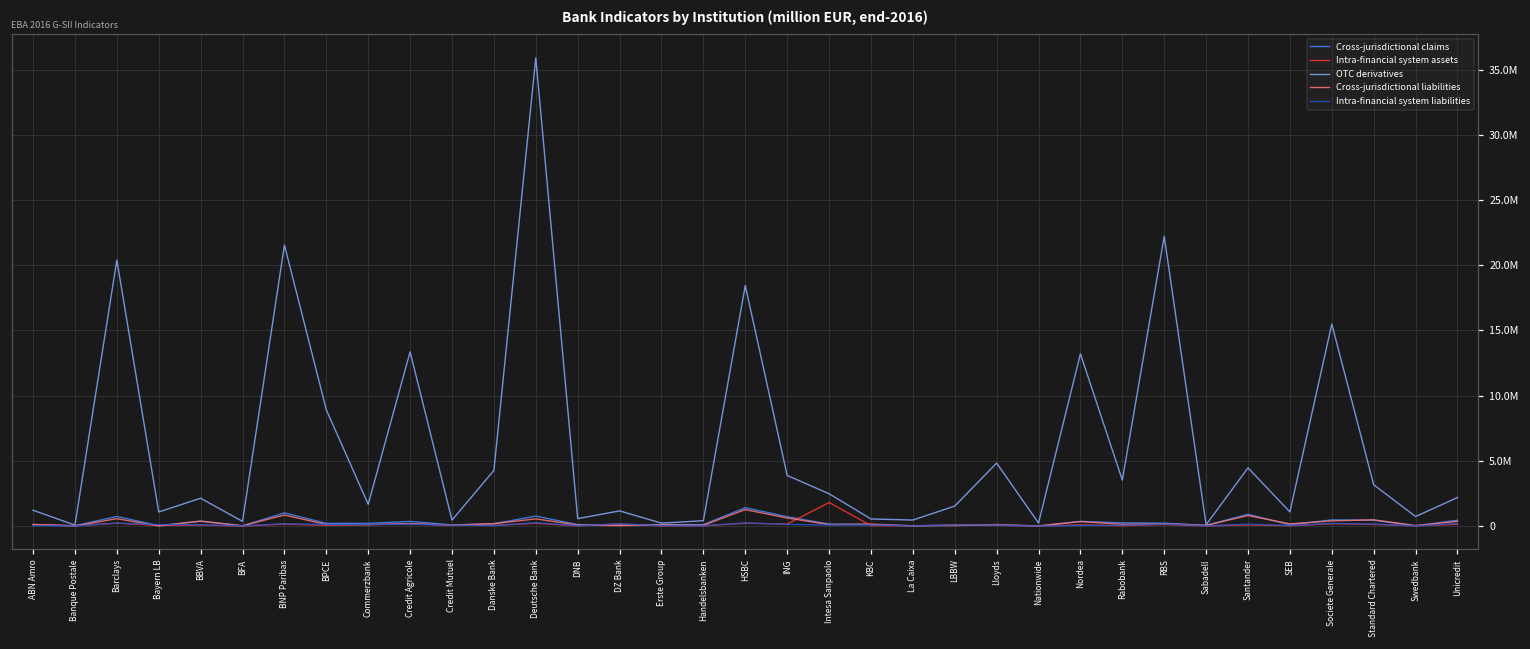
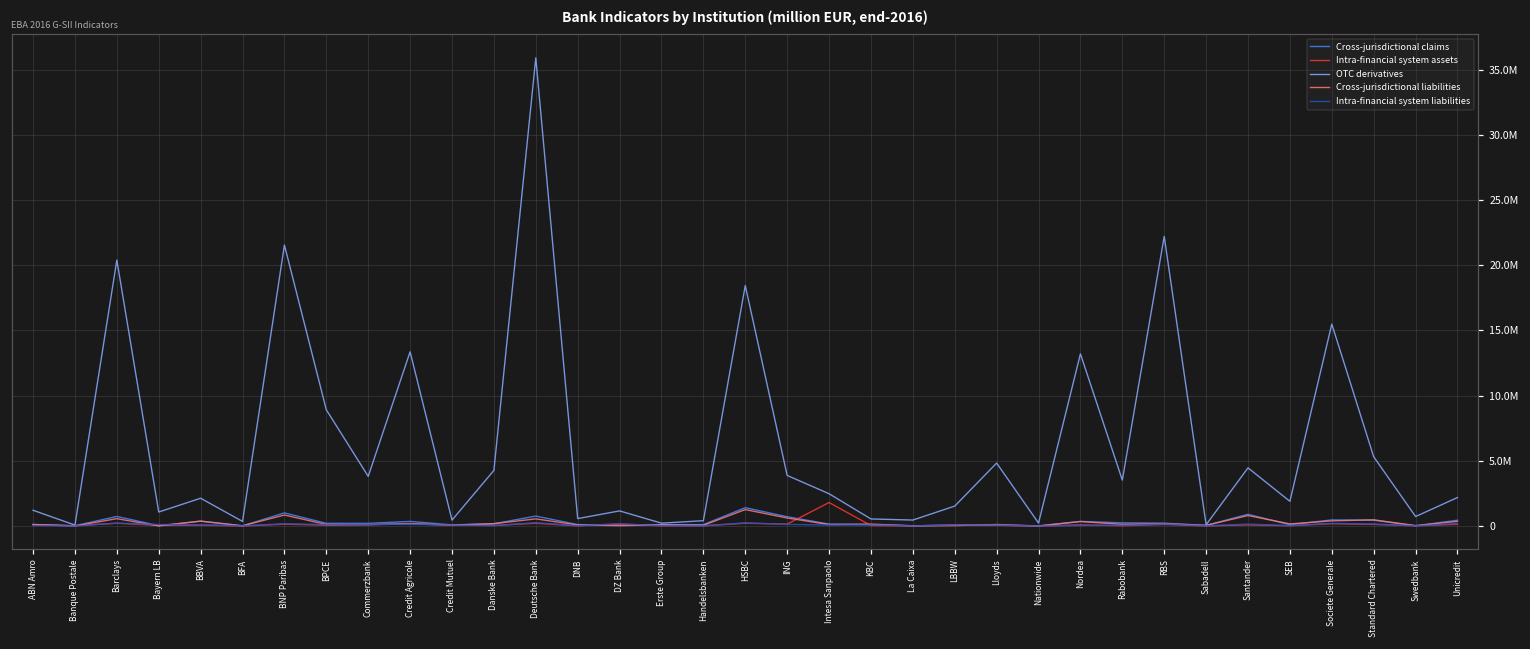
  {
    "Intra-financial system assets": {
      "Intesa Sanpaolo": 1800000
    },
    "OTC derivatives": {
      "ABN Amro": 1200000,
      "Barclays": 20400000,
      "Bayern LB": 1100000,
      "BBVA": 2100000,
      "BFA": 400000,
      "BNP Paribas": 21600000,
      "BPCE": 8900000,
-     "Commerzbank": 1700000,
+     "Commerzbank": 3800000,
      "Credit Agricole": 13400000,
      "Credit Mutuel": 500000,
      "Danske Bank": 4300000,
      "Deutsche Bank": 35900000,
      "DNB": 600000,
      "DZ Bank": 1200000,
      "Handelsbanken": 400000,
      "HSBC": 18400000,
      "ING": 3900000,
      "Intesa Sanpaolo": 2500000,
      "KBC": 500000,
      "La Caixa": 500000,
      "LBBW": 1500000,
      "Lloyds": 4800000,
      "Nationwide": 200000,
      "Nordea": 13200000,
      "Rabobank": 3500000,
      "RBS": 22200000,
      "Santander": 4500000,
-     "SEB": 1100000,
+     "SEB": 1900000,
      "Societe Generale": 15500000,
-     "Standard Chartered": 3200000,
+     "Standard Chartered": 5300000,
      "Swedbank": 700000,
      "Unicredit": 2200000
    }
  }
